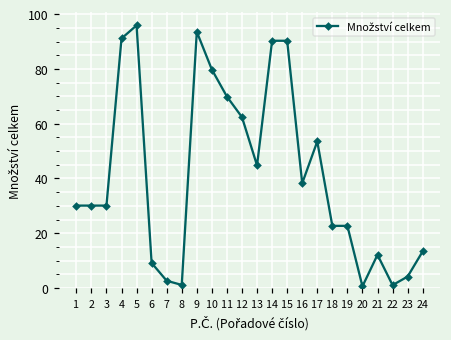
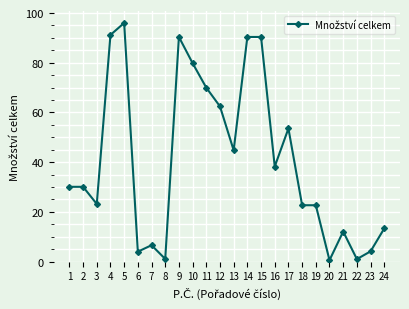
  {
    "1": 30,
    "2": 30,
-   "3": 30,
+   "3": 23,
    "4": 91,
    "5": 96,
-   "6": 9,
-   "7": 3,
+   "6": 4,
+   "7": 7,
    "8": 1,
-   "9": 94,
+   "9": 90,
    "10": 80,
    "11": 70,
    "12": 62,
    "13": 45,
    "14": 90,
    "15": 90,
    "16": 38,
    "17": 54,
    "18": 23,
    "19": 23,
    "20": 1,
    "21": 12,
    "22": 1,
    "23": 4,
    "24": 13
  }
